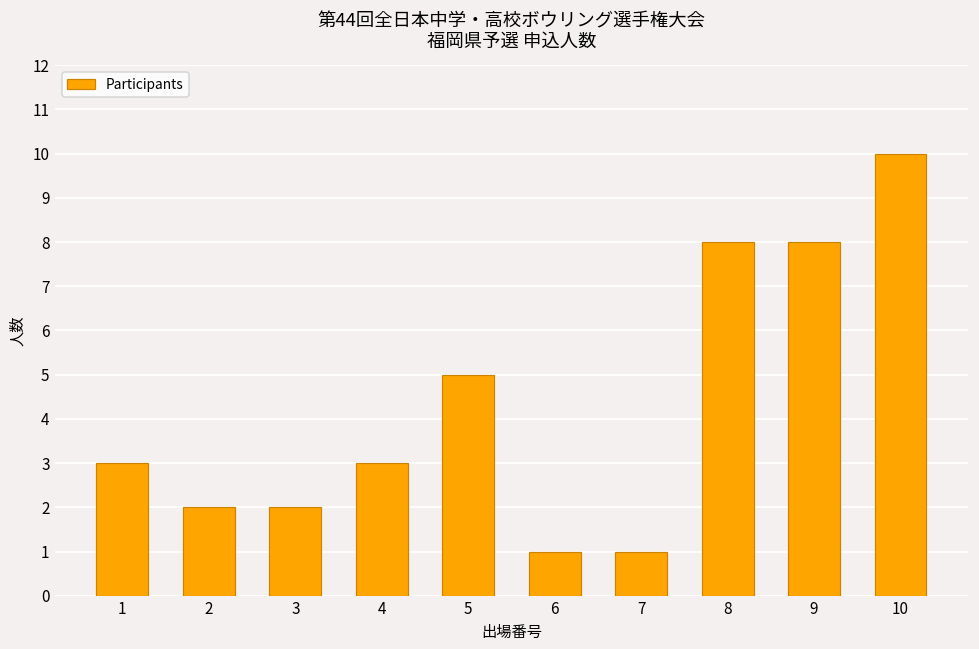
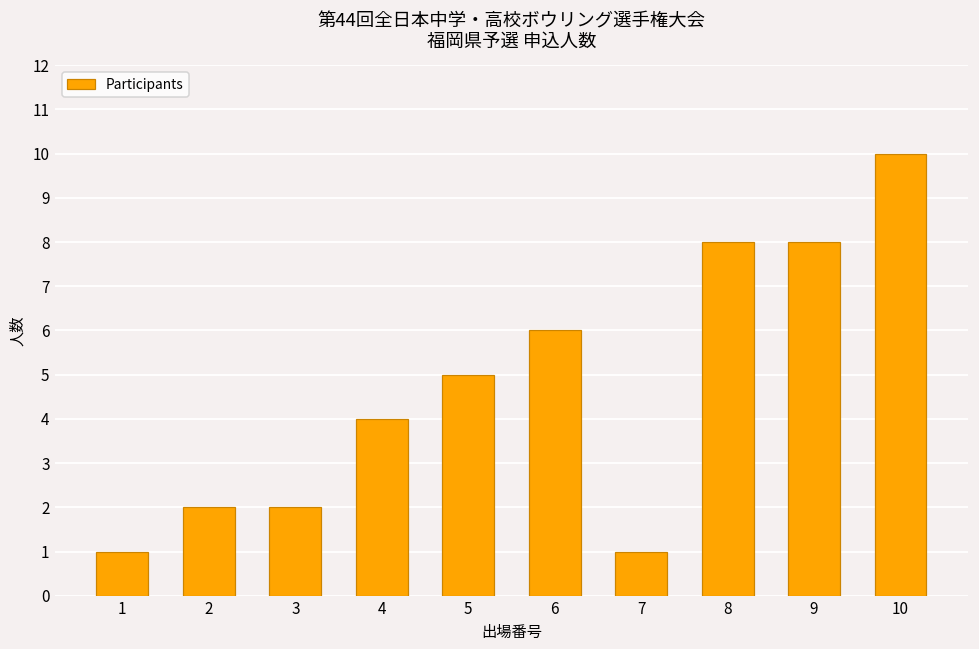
  {
-   "1": 3,
+   "1": 1,
    "2": 2,
    "3": 2,
-   "4": 3,
+   "4": 4,
    "5": 5,
-   "6": 1,
+   "6": 6,
    "7": 1,
    "8": 8,
    "9": 8,
    "10": 10
  }
